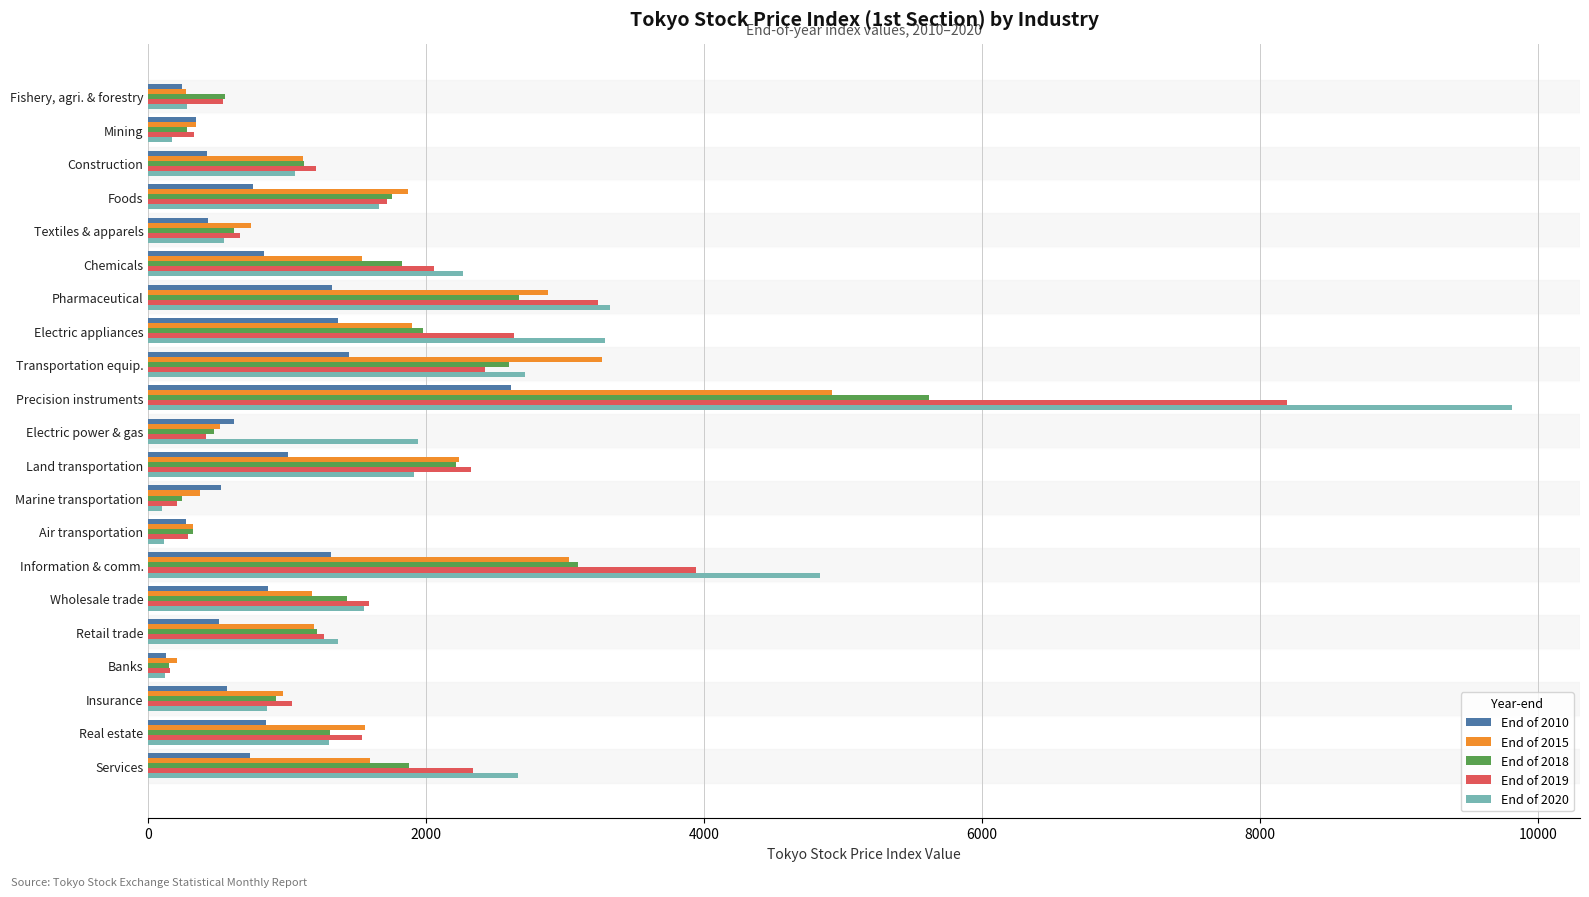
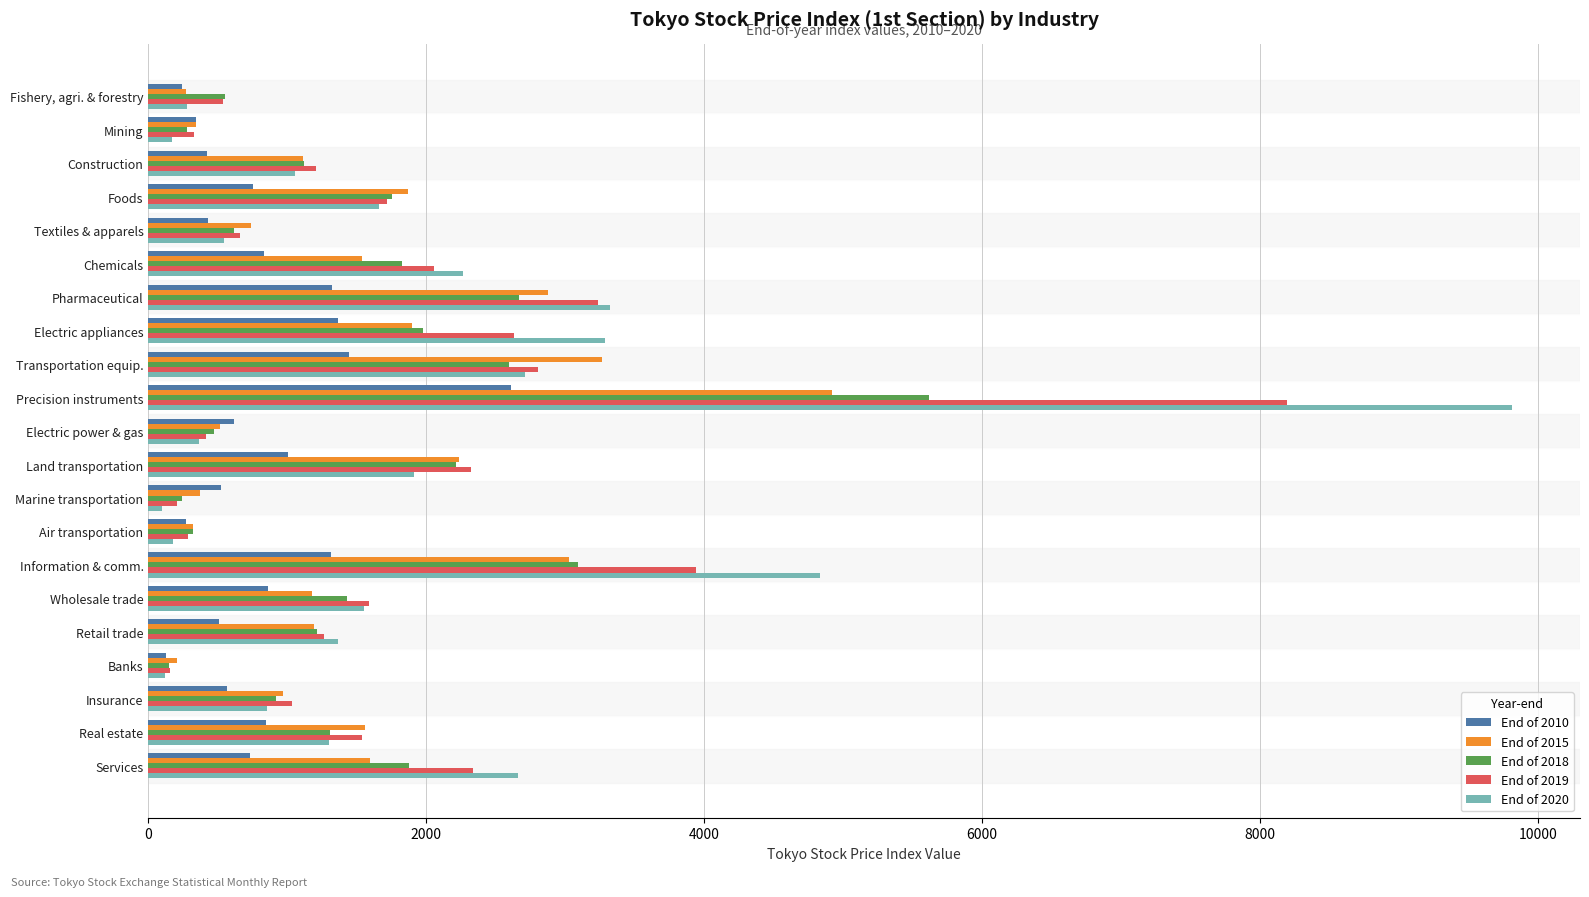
  {
    "End of 2010": {
      "Fishery, agri. & forestry": 240,
      "Mining": 340,
      "Construction": 430,
      "Foods": 750,
      "Textiles & apparels": 430,
      "Chemicals": 840,
      "Pharmaceutical": 1320,
      "Electric appliances": 1360,
      "Transportation equip.": 1440,
      "Precision instruments": 2610,
      "Electric power & gas": 610,
      "Land transportation": 1000,
      "Marine transportation": 520,
      "Air transportation": 270,
      "Information & comm.": 1320,
      "Wholesale trade": 860,
      "Retail trade": 510,
      "Banks": 130,
      "Insurance": 570,
      "Real estate": 850,
      "Services": 730
    },
    "End of 2015": {
      "Fishery, agri. & forestry": 270,
      "Mining": 340,
      "Construction": 1110,
      "Foods": 1870,
      "Textiles & apparels": 740,
      "Chemicals": 1530,
      "Pharmaceutical": 2880,
      "Electric appliances": 1900,
      "Transportation equip.": 3270,
      "Precision instruments": 4920,
      "Electric power & gas": 510,
      "Land transportation": 2230,
      "Marine transportation": 370,
      "Air transportation": 320,
      "Information & comm.": 3030,
      "Wholesale trade": 1180,
      "Retail trade": 1190,
      "Banks": 210,
      "Insurance": 970,
      "Real estate": 1560,
      "Services": 1590
    },
    "End of 2018": {
      "Fishery, agri. & forestry": 550,
      "Mining": 280,
      "Construction": 1120,
      "Foods": 1760,
      "Textiles & apparels": 620,
      "Chemicals": 1830,
      "Pharmaceutical": 2670,
      "Electric appliances": 1970,
      "Transportation equip.": 2590,
      "Precision instruments": 5620,
      "Electric power & gas": 470,
      "Land transportation": 2220,
      "Marine transportation": 240,
      "Air transportation": 320,
      "Information & comm.": 3090,
      "Wholesale trade": 1430,
      "Retail trade": 1220,
      "Banks": 150,
      "Insurance": 920,
      "Real estate": 1310,
      "Services": 1870
    },
    "End of 2019": {
      "Fishery, agri. & forestry": 540,
      "Mining": 330,
      "Construction": 1210,
      "Foods": 1720,
      "Textiles & apparels": 660,
      "Chemicals": 2060,
      "Pharmaceutical": 3240,
      "Electric appliances": 2630,
-     "Transportation equip.": 2430,
+     "Transportation equip.": 2800,
      "Precision instruments": 8190,
      "Electric power & gas": 420,
      "Land transportation": 2320,
      "Marine transportation": 210,
      "Air transportation": 290,
      "Information & comm.": 3940,
      "Wholesale trade": 1590,
      "Retail trade": 1260,
      "Banks": 150,
      "Insurance": 1030,
      "Real estate": 1540,
      "Services": 2340
    },
    "End of 2020": {
      "Fishery, agri. & forestry": 280,
      "Mining": 170,
      "Construction": 1060,
      "Foods": 1660,
      "Textiles & apparels": 540,
      "Chemicals": 2260,
      "Pharmaceutical": 3320,
      "Electric appliances": 3280,
      "Transportation equip.": 2710,
      "Precision instruments": 9810,
-     "Electric power & gas": 1940,
+     "Electric power & gas": 360,
      "Land transportation": 1910,
      "Marine transportation": 100,
-     "Air transportation": 110,
+     "Air transportation": 170,
      "Information & comm.": 4830,
      "Wholesale trade": 1550,
      "Retail trade": 1370,
      "Banks": 120,
      "Insurance": 860,
      "Real estate": 1300,
      "Services": 2660
    }
  }
